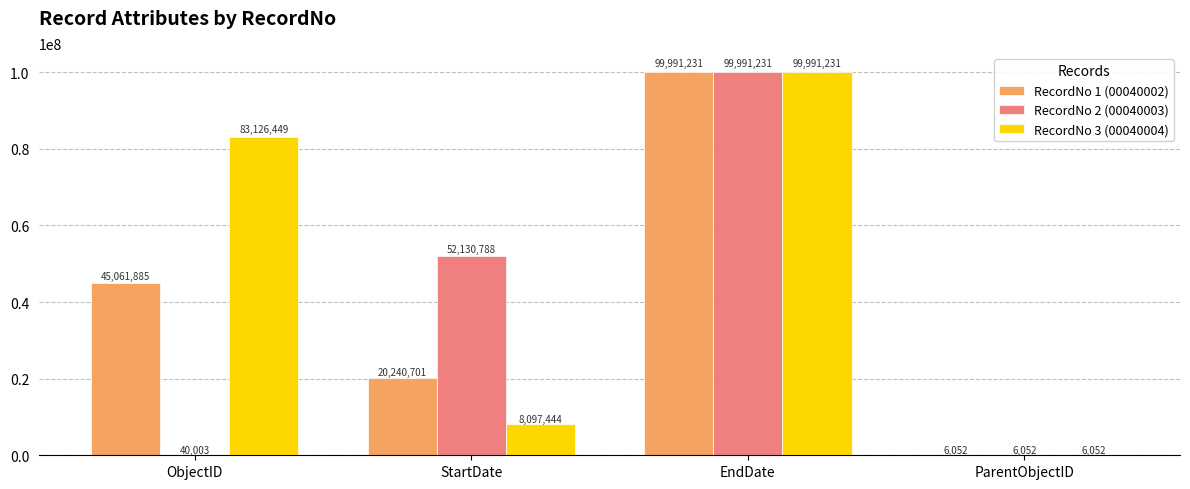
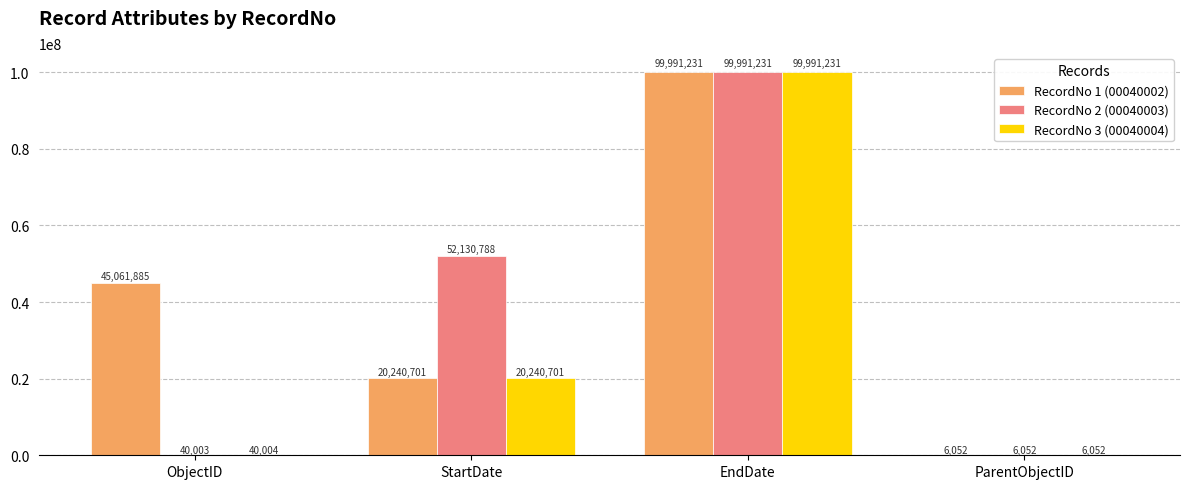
  {
    "RecordNo 3 (00040004)": {
-     "ObjectID": "83,126,449",
-     "StartDate": "8,097,444",
+     "ObjectID": "40,004",
+     "StartDate": "20,240,701",
      "EndDate": "99,991,231",
      "ParentObjectID": "6,052"
    }
  }
